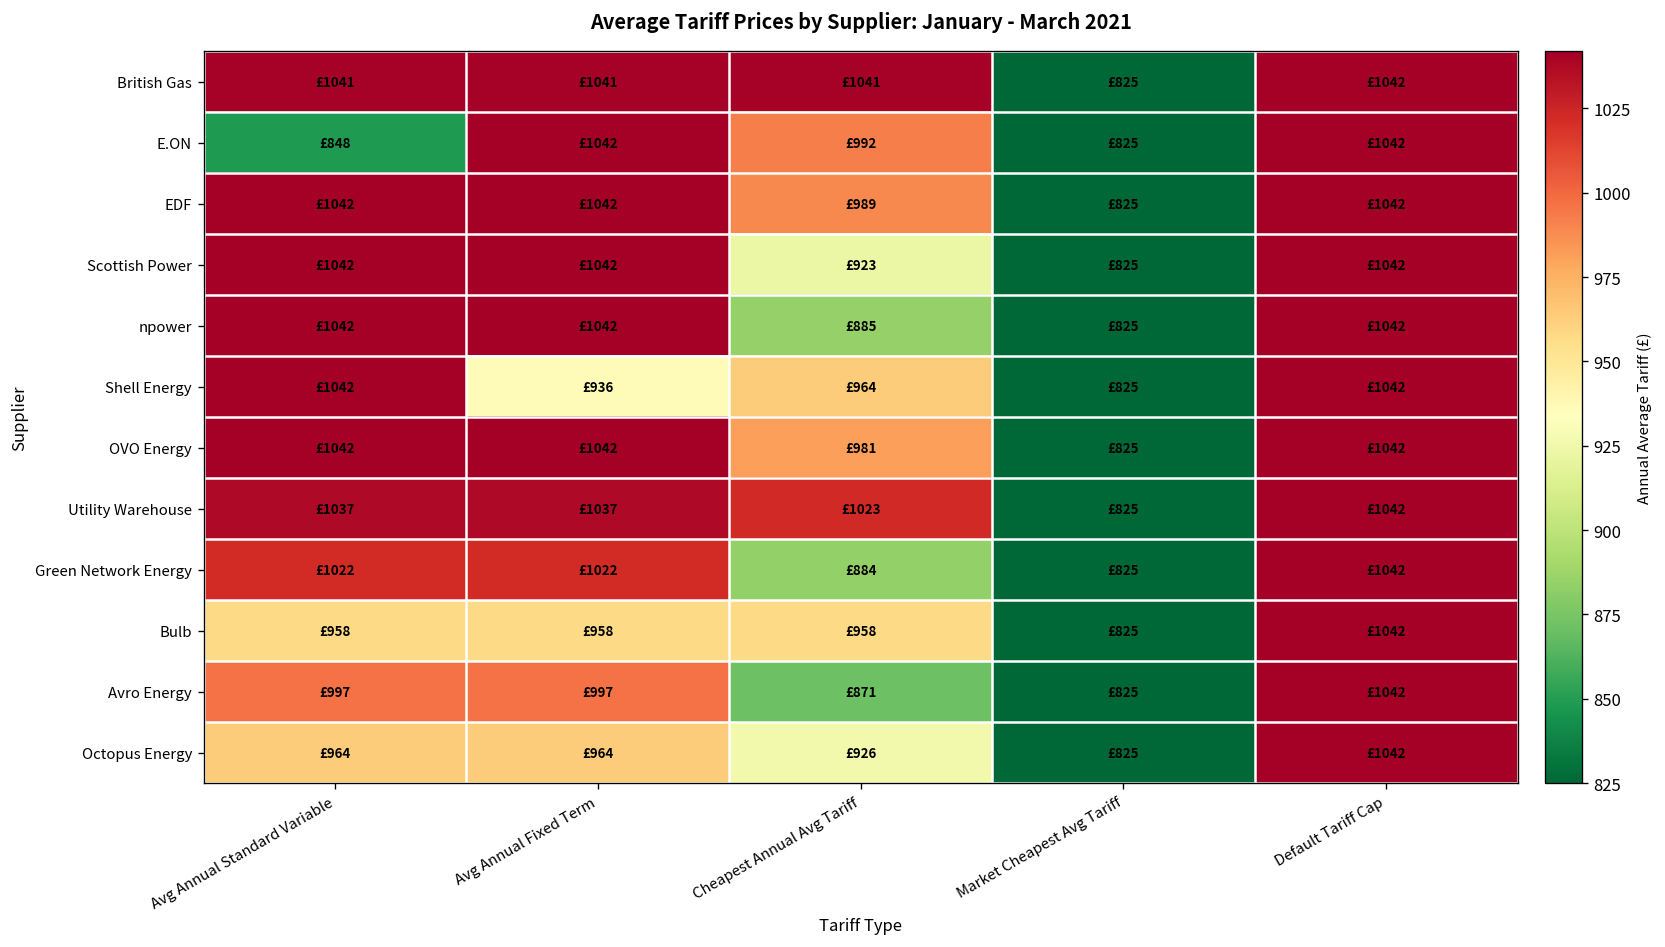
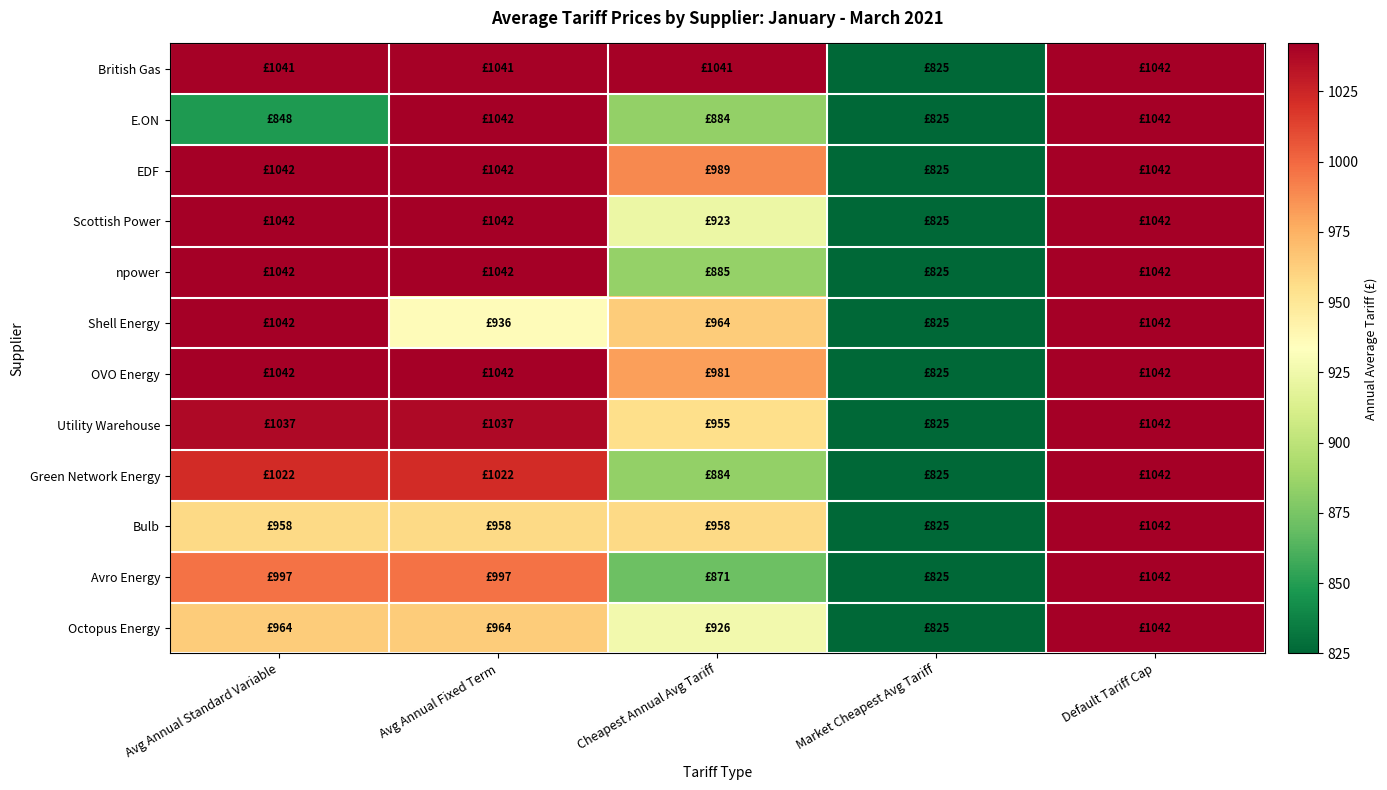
  {
    "British Gas": {
      "Avg Annual Standard Variable": "£1041",
      "Avg Annual Fixed Term": "£1041",
      "Cheapest Annual Avg Tariff": "£1041",
      "Market Cheapest Avg Tariff": "£825",
      "Default Tariff Cap": "£1042"
    },
    "E.ON": {
      "Avg Annual Standard Variable": "£848",
      "Avg Annual Fixed Term": "£1042",
-     "Cheapest Annual Avg Tariff": "£992",
+     "Cheapest Annual Avg Tariff": "£884",
      "Market Cheapest Avg Tariff": "£825",
      "Default Tariff Cap": "£1042"
    },
    "EDF": {
      "Avg Annual Standard Variable": "£1042",
      "Avg Annual Fixed Term": "£1042",
      "Cheapest Annual Avg Tariff": "£989",
      "Market Cheapest Avg Tariff": "£825",
      "Default Tariff Cap": "£1042"
    },
    "Scottish Power": {
      "Avg Annual Standard Variable": "£1042",
      "Avg Annual Fixed Term": "£1042",
      "Cheapest Annual Avg Tariff": "£923",
      "Market Cheapest Avg Tariff": "£825",
      "Default Tariff Cap": "£1042"
    },
    "npower": {
      "Avg Annual Standard Variable": "£1042",
      "Avg Annual Fixed Term": "£1042",
      "Cheapest Annual Avg Tariff": "£885",
      "Market Cheapest Avg Tariff": "£825",
      "Default Tariff Cap": "£1042"
    },
    "Shell Energy": {
      "Avg Annual Standard Variable": "£1042",
      "Avg Annual Fixed Term": "£936",
      "Cheapest Annual Avg Tariff": "£964",
      "Market Cheapest Avg Tariff": "£825",
      "Default Tariff Cap": "£1042"
    },
    "OVO Energy": {
      "Avg Annual Standard Variable": "£1042",
      "Avg Annual Fixed Term": "£1042",
      "Cheapest Annual Avg Tariff": "£981",
      "Market Cheapest Avg Tariff": "£825",
      "Default Tariff Cap": "£1042"
    },
    "Utility Warehouse": {
      "Avg Annual Standard Variable": "£1037",
      "Avg Annual Fixed Term": "£1037",
-     "Cheapest Annual Avg Tariff": "£1023",
+     "Cheapest Annual Avg Tariff": "£955",
      "Market Cheapest Avg Tariff": "£825",
      "Default Tariff Cap": "£1042"
    },
    "Green Network Energy": {
      "Avg Annual Standard Variable": "£1022",
      "Avg Annual Fixed Term": "£1022",
      "Cheapest Annual Avg Tariff": "£884",
      "Market Cheapest Avg Tariff": "£825",
      "Default Tariff Cap": "£1042"
    },
    "Bulb": {
      "Avg Annual Standard Variable": "£958",
      "Avg Annual Fixed Term": "£958",
      "Cheapest Annual Avg Tariff": "£958",
      "Market Cheapest Avg Tariff": "£825",
      "Default Tariff Cap": "£1042"
    },
    "Avro Energy": {
      "Avg Annual Standard Variable": "£997",
      "Avg Annual Fixed Term": "£997",
      "Cheapest Annual Avg Tariff": "£871",
      "Market Cheapest Avg Tariff": "£825",
      "Default Tariff Cap": "£1042"
    },
    "Octopus Energy": {
      "Avg Annual Standard Variable": "£964",
      "Avg Annual Fixed Term": "£964",
      "Cheapest Annual Avg Tariff": "£926",
      "Market Cheapest Avg Tariff": "£825",
      "Default Tariff Cap": "£1042"
    }
  }
